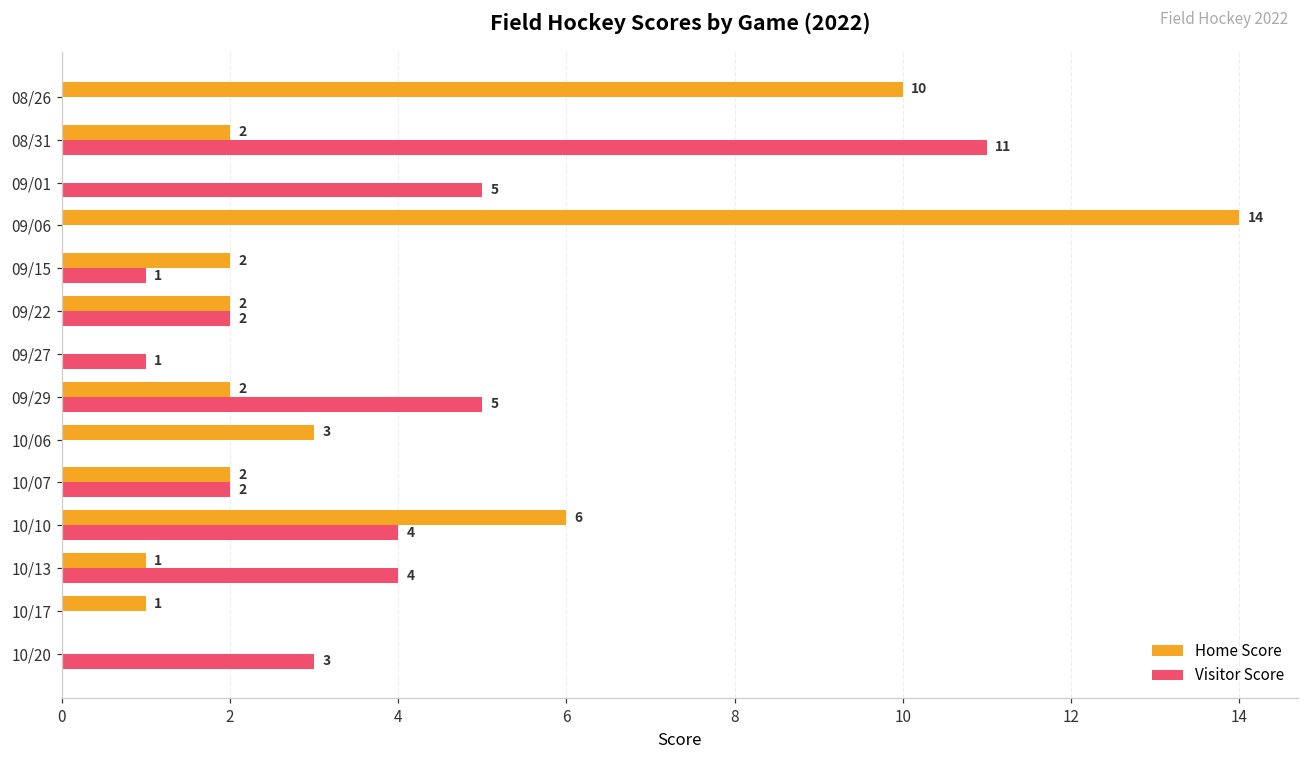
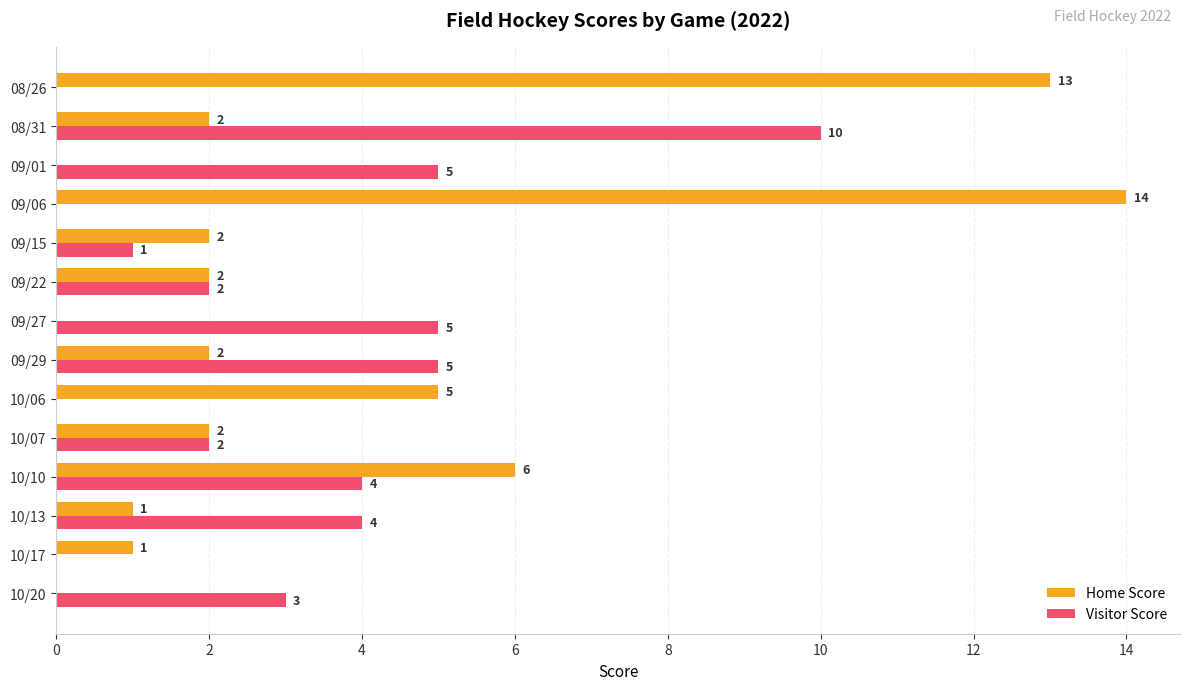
  {
    "Home Score": {
-     "08/26": 10,
+     "08/26": 13,
      "08/31": 2,
      "09/06": 14,
      "09/15": 2,
      "09/22": 2,
      "09/29": 2,
-     "10/06": 3,
+     "10/06": 5,
      "10/07": 2,
      "10/10": 6,
      "10/13": 1,
      "10/17": 1
    },
    "Visitor Score": {
-     "08/31": 11,
+     "08/31": 10,
      "09/01": 5,
      "09/15": 1,
      "09/22": 2,
-     "09/27": 1,
+     "09/27": 5,
      "09/29": 5,
      "10/07": 2,
      "10/10": 4,
      "10/13": 4,
      "10/20": 3
    }
  }
